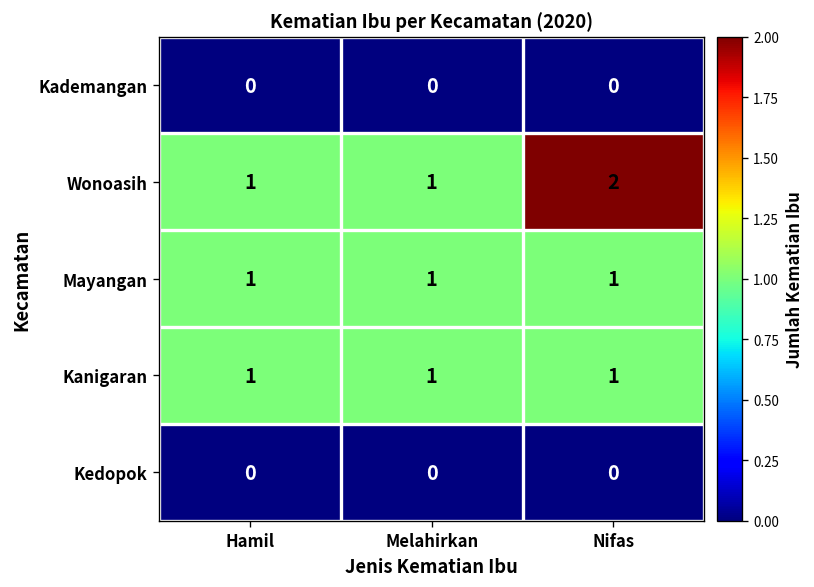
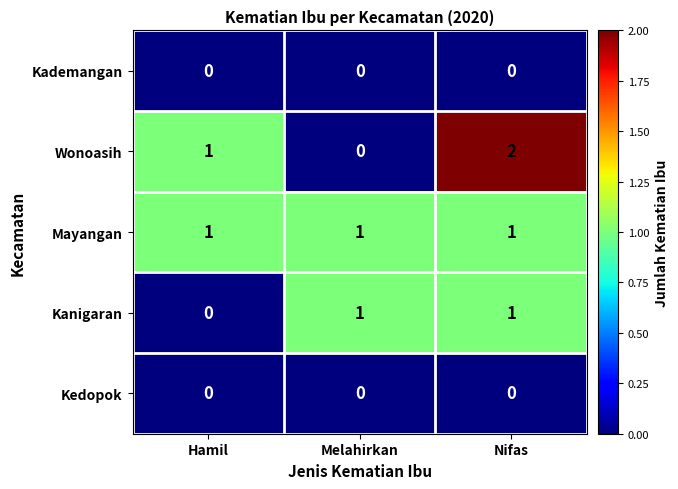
  {
    "Kademangan": {
      "Hamil": 0,
      "Melahirkan": 0,
      "Nifas": 0
    },
    "Wonoasih": {
      "Hamil": 1,
-     "Melahirkan": 1,
+     "Melahirkan": 0,
      "Nifas": 2
    },
    "Mayangan": {
      "Hamil": 1,
      "Melahirkan": 1,
      "Nifas": 1
    },
    "Kanigaran": {
-     "Hamil": 1,
+     "Hamil": 0,
      "Melahirkan": 1,
      "Nifas": 1
    },
    "Kedopok": {
      "Hamil": 0,
      "Melahirkan": 0,
      "Nifas": 0
    }
  }
